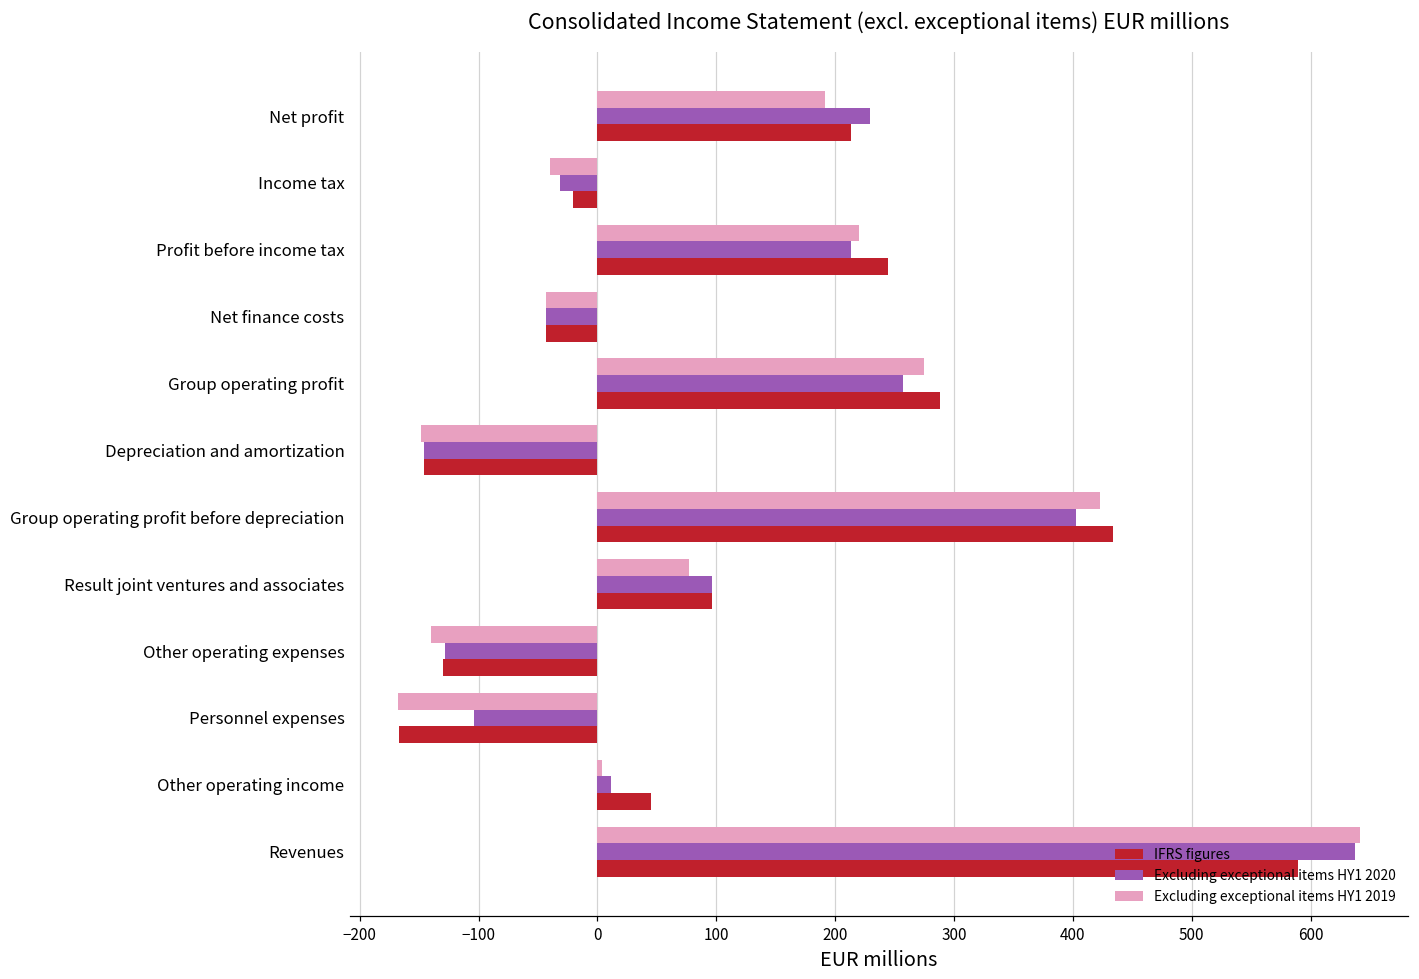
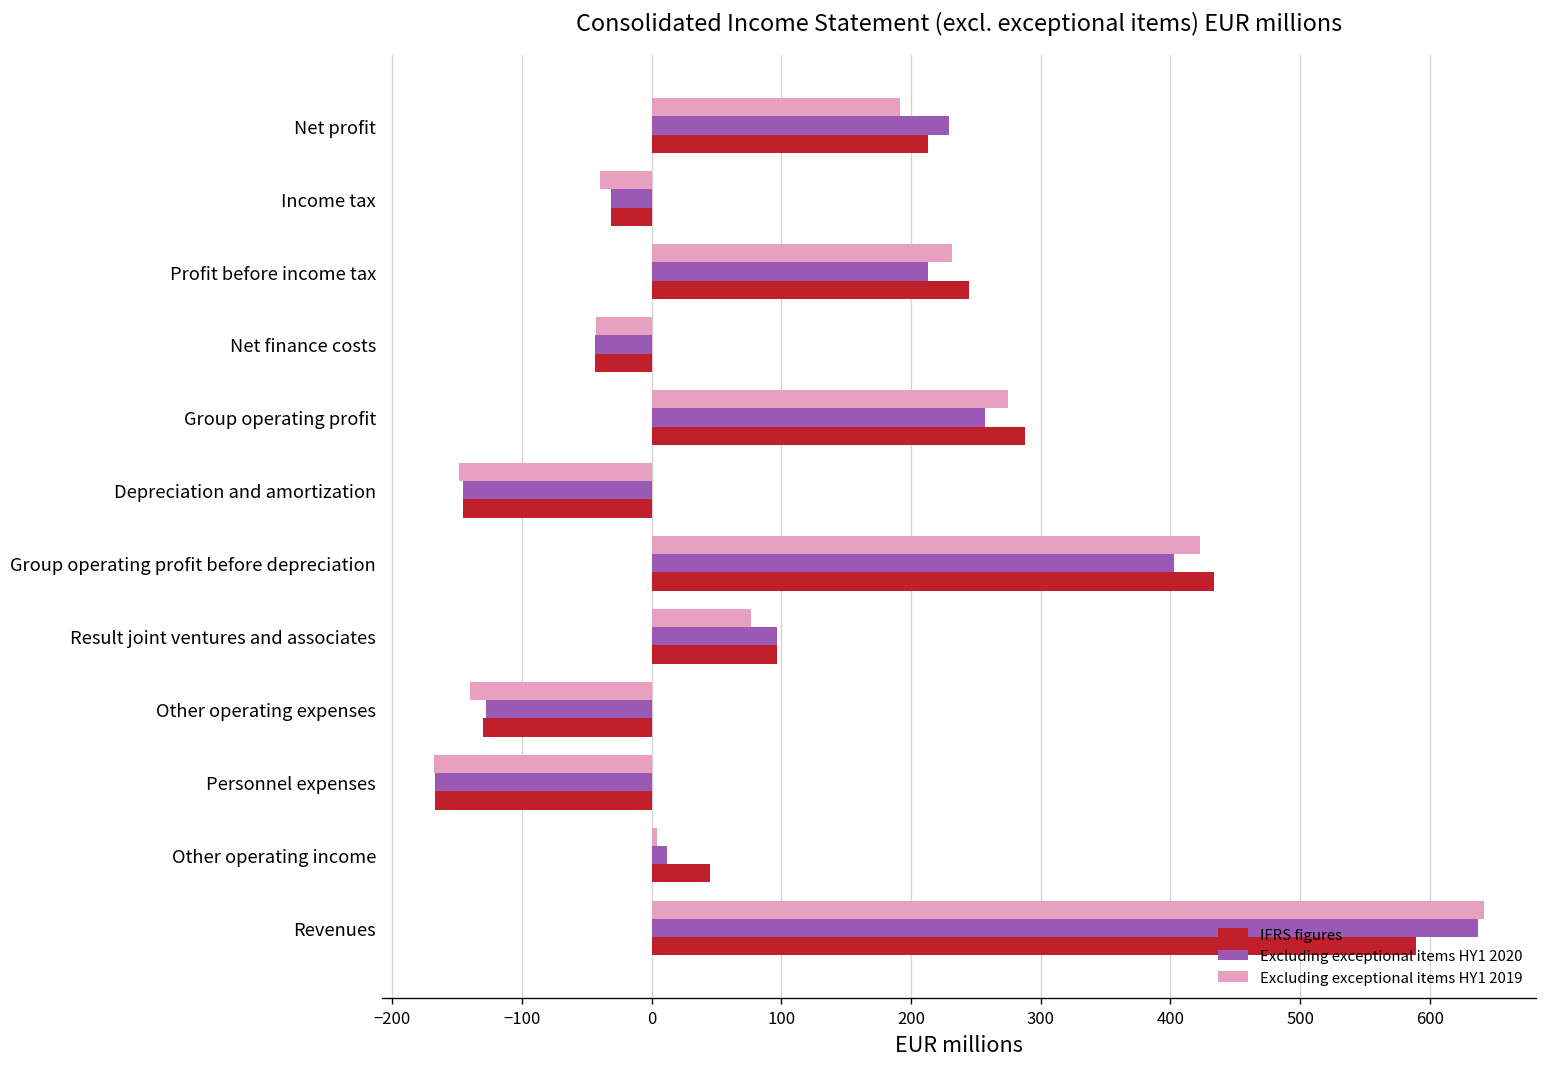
  {
    "IFRS figures": {
      "Net profit": 213,
-     "Income tax": -21,
+     "Income tax": -32,
      "Profit before income tax": 245,
      "Net finance costs": -43,
      "Group operating profit": 288,
      "Depreciation and amortization": -146,
      "Group operating profit before depreciation": 434,
      "Result joint ventures and associates": 97,
      "Other operating expenses": -130,
      "Personnel expenses": -167,
      "Other operating income": 45,
      "Revenues": 589
    },
    "Excluding exceptional items HY1 2020": {
      "Net profit": 229,
      "Income tax": -32,
      "Profit before income tax": 213,
      "Net finance costs": -43,
      "Group operating profit": 257,
      "Depreciation and amortization": -146,
      "Group operating profit before depreciation": 403,
      "Result joint ventures and associates": 97,
      "Other operating expenses": -128,
-     "Personnel expenses": -104,
+     "Personnel expenses": -167,
      "Other operating income": 12,
      "Revenues": 638
    },
    "Excluding exceptional items HY1 2019": {
      "Net profit": 192,
      "Income tax": -40,
-     "Profit before income tax": 220,
+     "Profit before income tax": 231,
      "Net finance costs": -43,
      "Group operating profit": 274,
      "Depreciation and amortization": -148,
      "Group operating profit before depreciation": 423,
      "Result joint ventures and associates": 77,
      "Other operating expenses": -140,
      "Personnel expenses": -168,
      "Other operating income": 4,
      "Revenues": 641
    }
  }
